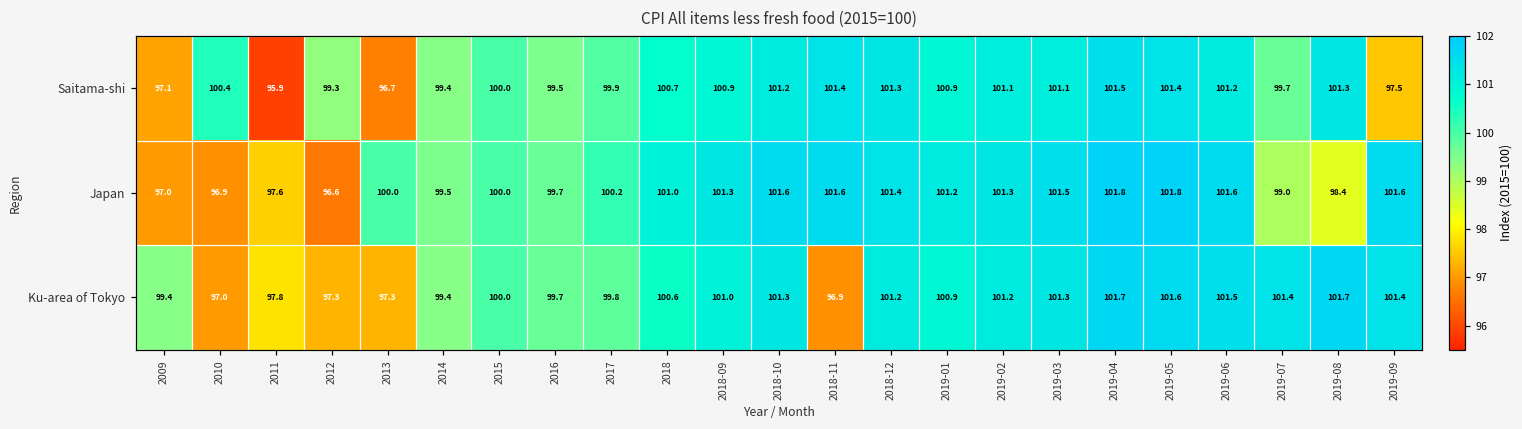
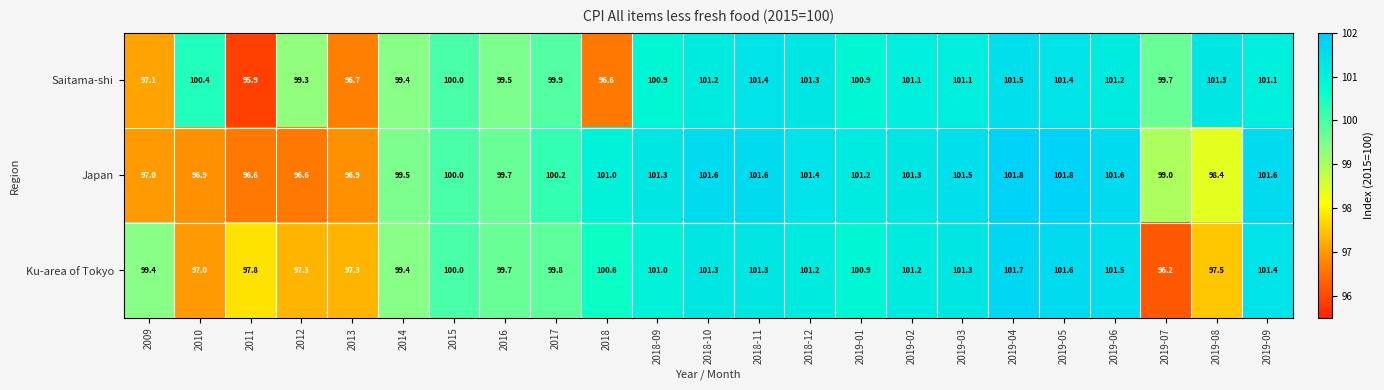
  {
    "Saitama-shi": {
      "2009": 97.1,
      "2010": 100.4,
      "2011": 95.9,
      "2012": 99.3,
      "2013": 96.7,
      "2014": 99.4,
      "2015": 100.0,
      "2016": 99.5,
      "2017": 99.9,
-     "2018": 100.7,
+     "2018": 96.6,
      "2018-09": 100.9,
      "2018-10": 101.2,
      "2018-11": 101.4,
      "2018-12": 101.3,
      "2019-01": 100.9,
      "2019-02": 101.1,
      "2019-03": 101.1,
      "2019-04": 101.5,
      "2019-05": 101.4,
      "2019-06": 101.2,
      "2019-07": 99.7,
      "2019-08": 101.3,
-     "2019-09": 97.5
+     "2019-09": 101.1
    },
    "Japan": {
      "2009": 97.0,
      "2010": 96.9,
-     "2011": 97.6,
+     "2011": 96.6,
      "2012": 96.6,
-     "2013": 100.0,
+     "2013": 96.9,
      "2014": 99.5,
      "2015": 100.0,
      "2016": 99.7,
      "2017": 100.2,
      "2018": 101.0,
      "2018-09": 101.3,
      "2018-10": 101.6,
      "2018-11": 101.6,
      "2018-12": 101.4,
      "2019-01": 101.2,
      "2019-02": 101.3,
      "2019-03": 101.5,
      "2019-04": 101.8,
      "2019-05": 101.8,
      "2019-06": 101.6,
      "2019-07": 99.0,
      "2019-08": 98.4,
      "2019-09": 101.6
    },
    "Ku-area of Tokyo": {
      "2009": 99.4,
      "2010": 97.0,
      "2011": 97.8,
      "2012": 97.3,
      "2013": 97.3,
      "2014": 99.4,
      "2015": 100.0,
      "2016": 99.7,
      "2017": 99.8,
      "2018": 100.6,
      "2018-09": 101.0,
      "2018-10": 101.3,
-     "2018-11": 96.9,
+     "2018-11": 101.3,
      "2018-12": 101.2,
      "2019-01": 100.9,
      "2019-02": 101.2,
      "2019-03": 101.3,
      "2019-04": 101.7,
      "2019-05": 101.6,
      "2019-06": 101.5,
-     "2019-07": 101.4,
-     "2019-08": 101.7,
+     "2019-07": 96.2,
+     "2019-08": 97.5,
      "2019-09": 101.4
    }
  }
